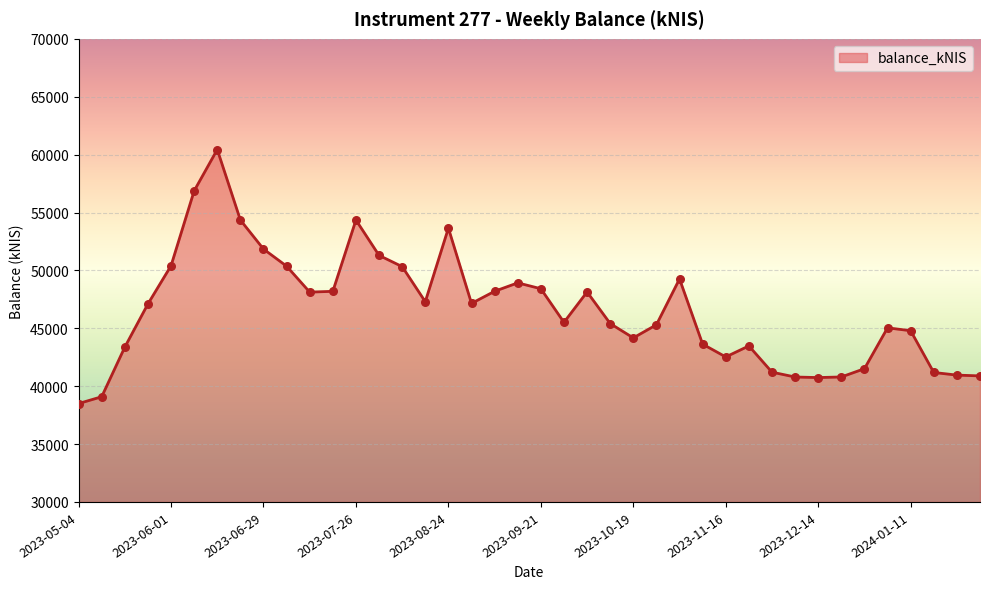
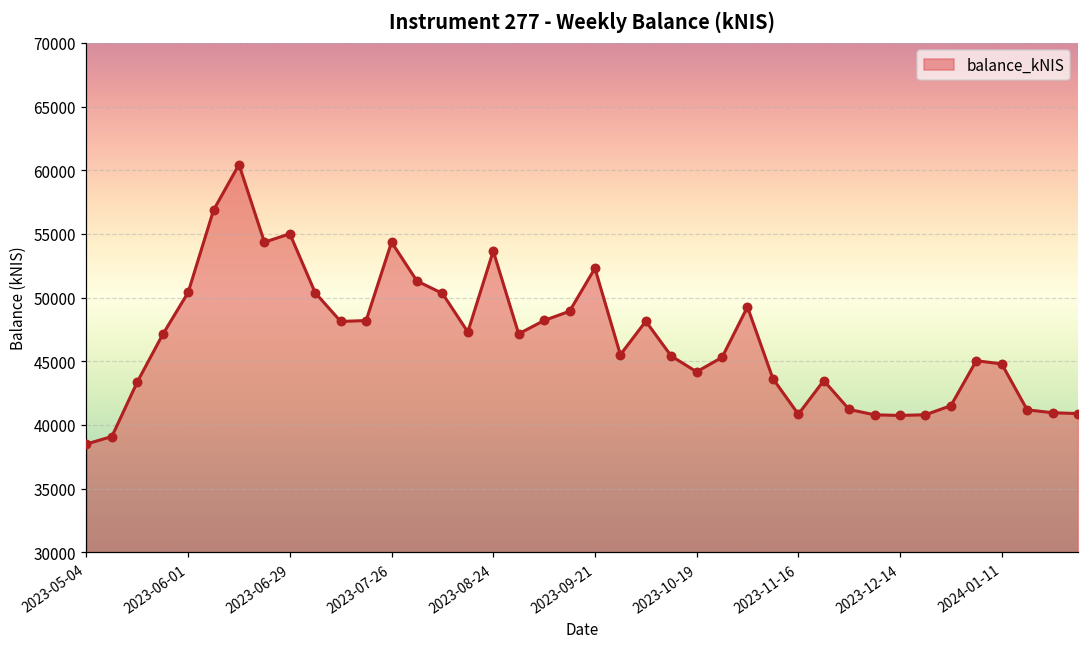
  {
    "2023-05-04": 38500,
    "2023-06-01": 50400,
-   "2023-06-29": 51800,
+   "2023-06-29": 55000,
    "2023-07-26": 54300,
    "2023-08-24": 53700,
-   "2023-09-21": 48400,
+   "2023-09-21": 52300,
    "2023-10-19": 44200,
-   "2023-11-16": 42500,
+   "2023-11-16": 40800,
    "2023-12-14": 40700,
    "2024-01-11": 44800
  }
